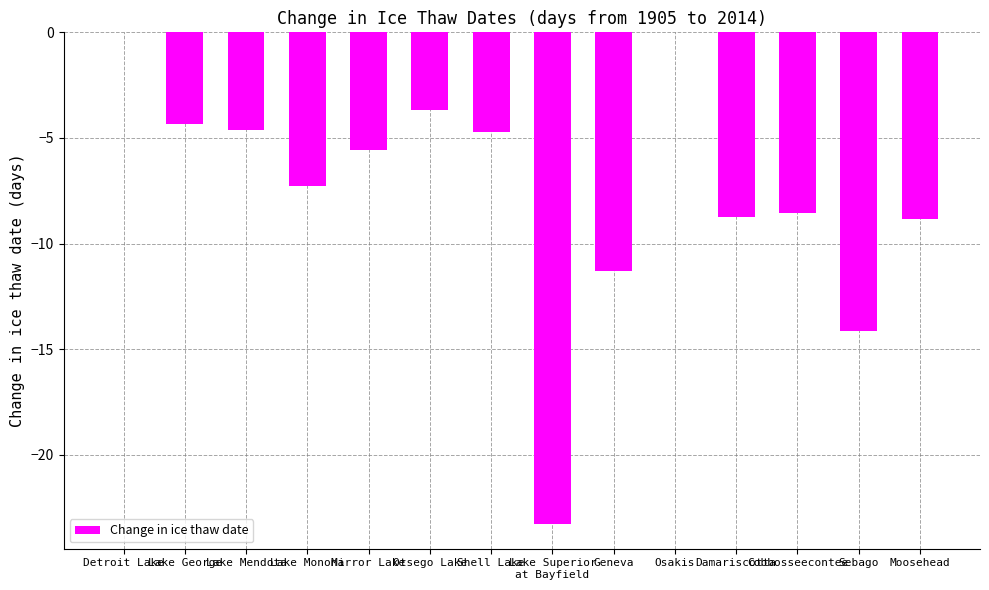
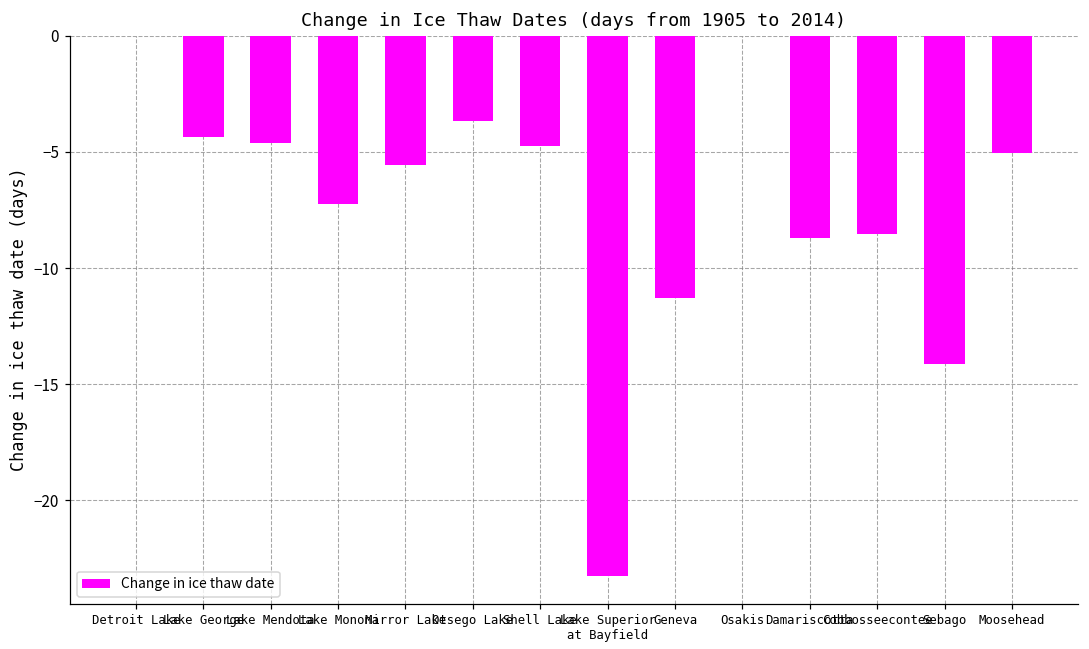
  {
    "Lake Superior at Bayfield": -23.3,
    "Geneva": -11.3,
    "Osakis": 0.0,
-   "Moosehead": -8.8
+   "Moosehead": -5.1
  }
